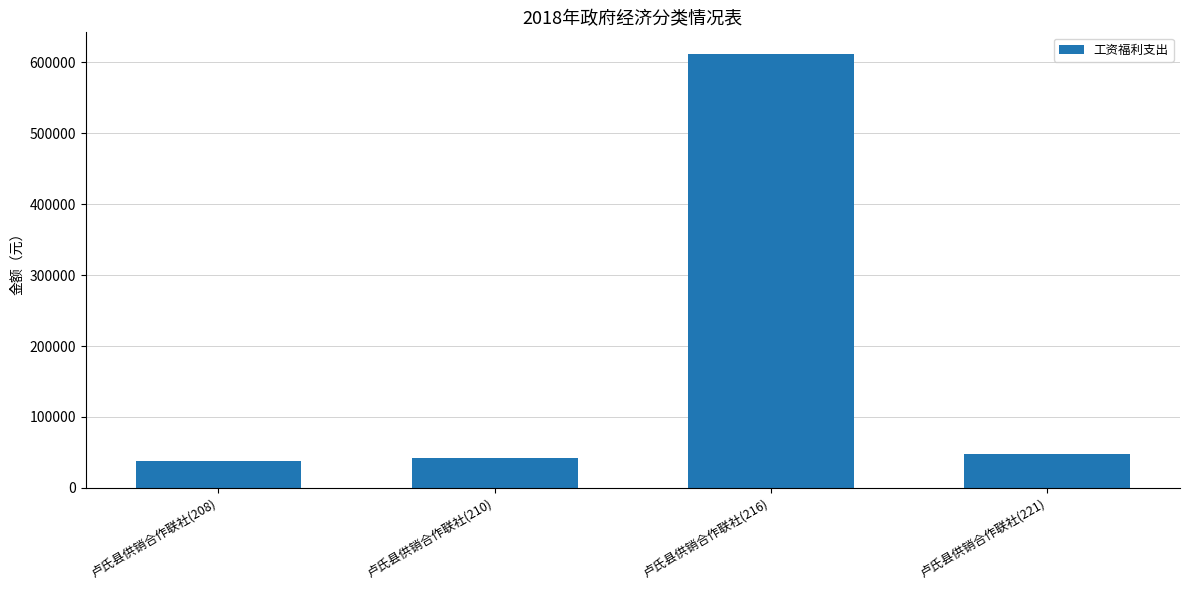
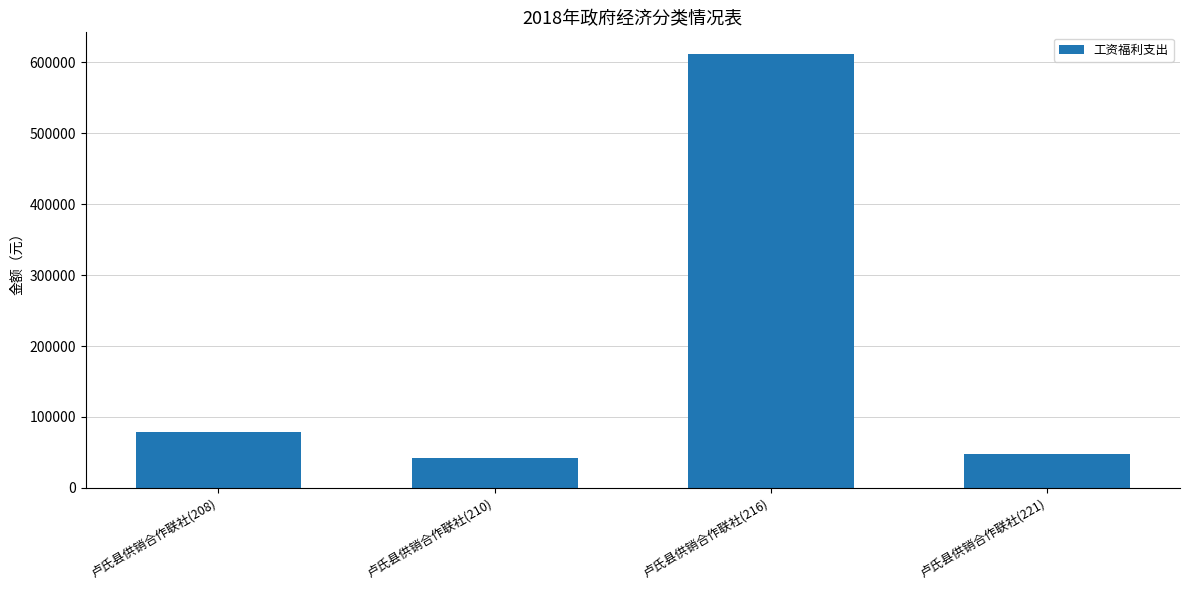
  {
-   "卢氏县供销合作联社(208)": 40000,
+   "卢氏县供销合作联社(208)": 80000,
    "卢氏县供销合作联社(210)": 40000,
    "卢氏县供销合作联社(216)": 610000,
    "卢氏县供销合作联社(221)": 50000
  }
